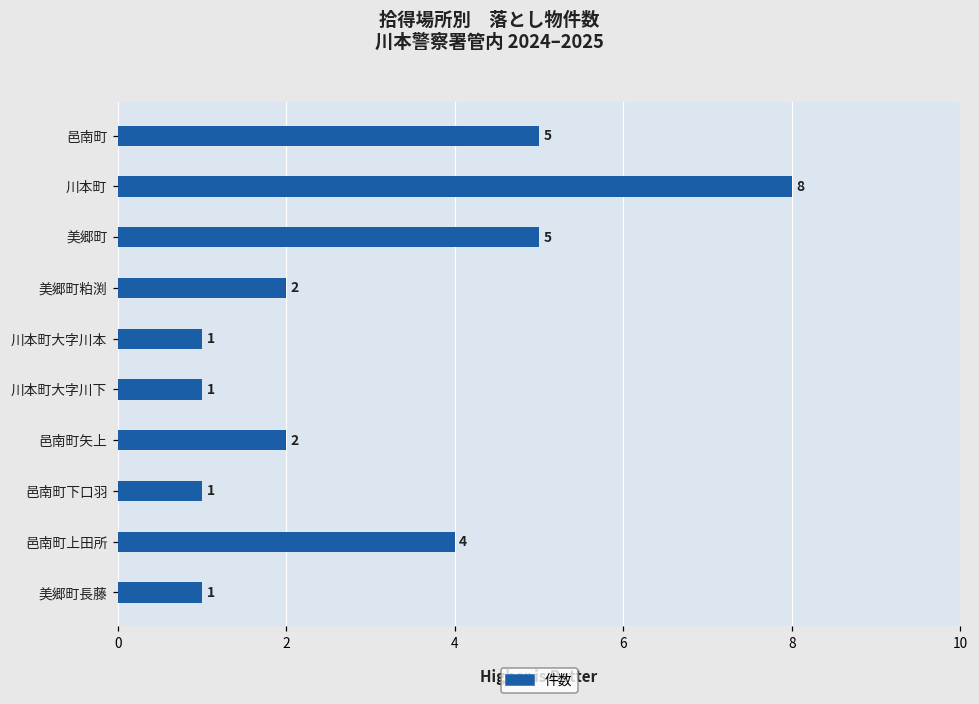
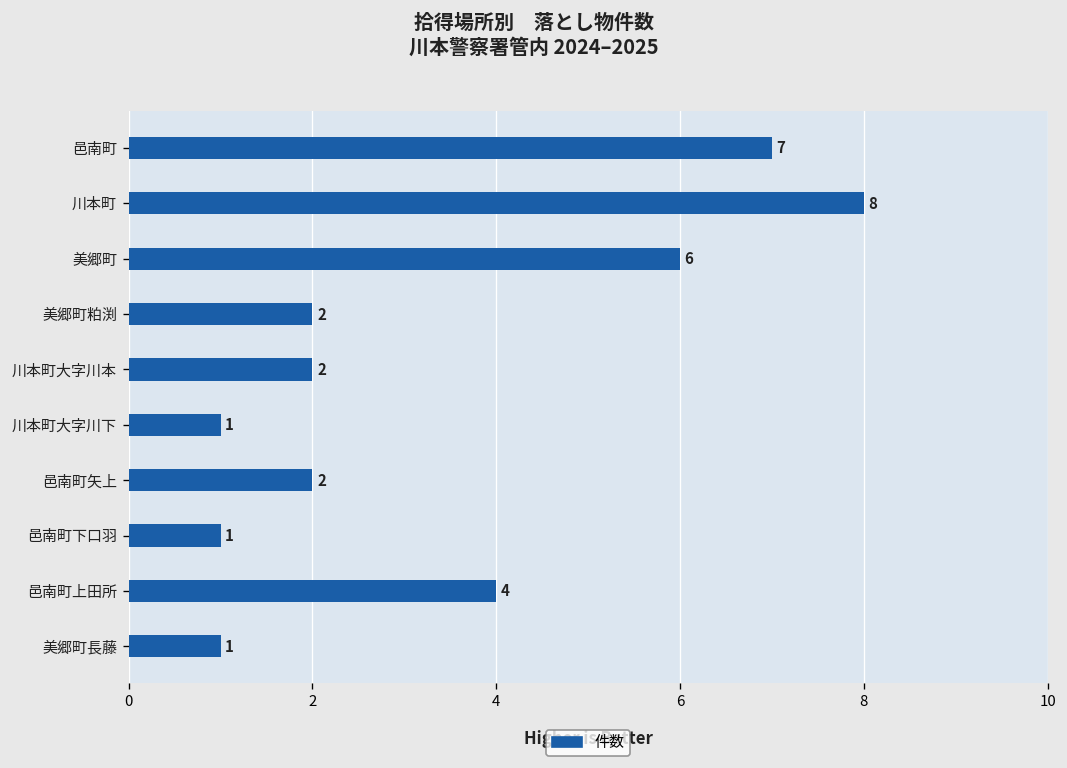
  {
-   "邑南町": 5,
+   "邑南町": 7,
    "川本町": 8,
-   "美郷町": 5,
+   "美郷町": 6,
    "美郷町粕渕": 2,
-   "川本町大字川本": 1,
+   "川本町大字川本": 2,
    "川本町大字川下": 1,
    "邑南町矢上": 2,
    "邑南町下口羽": 1,
    "邑南町上田所": 4,
    "美郷町長藤": 1
  }
